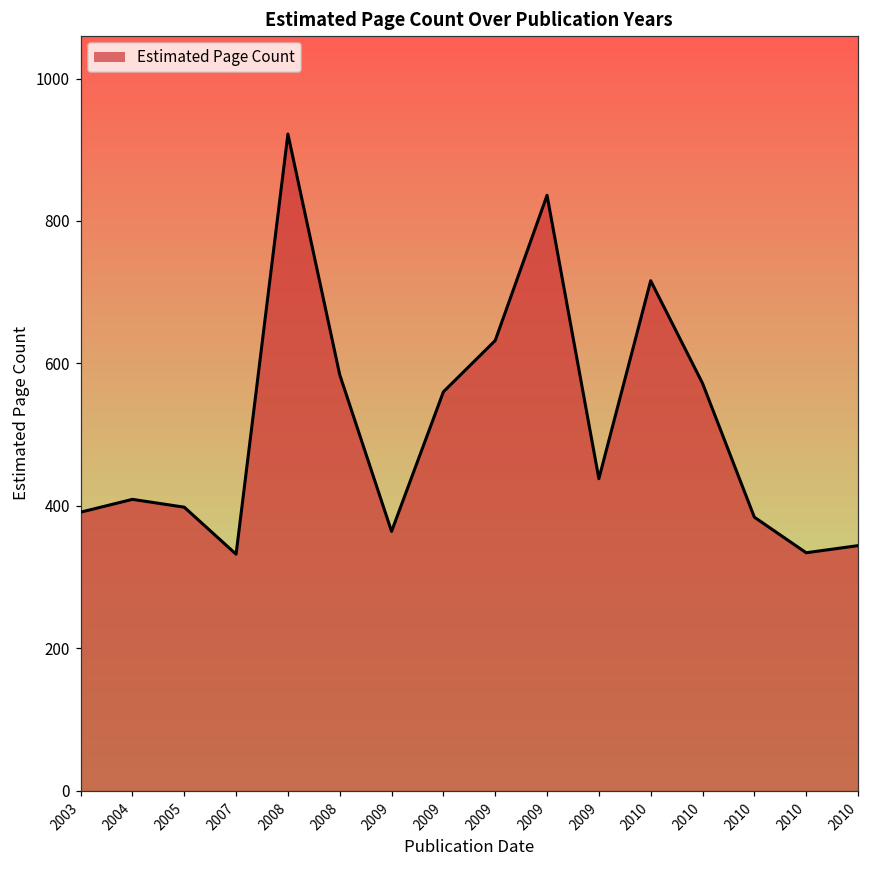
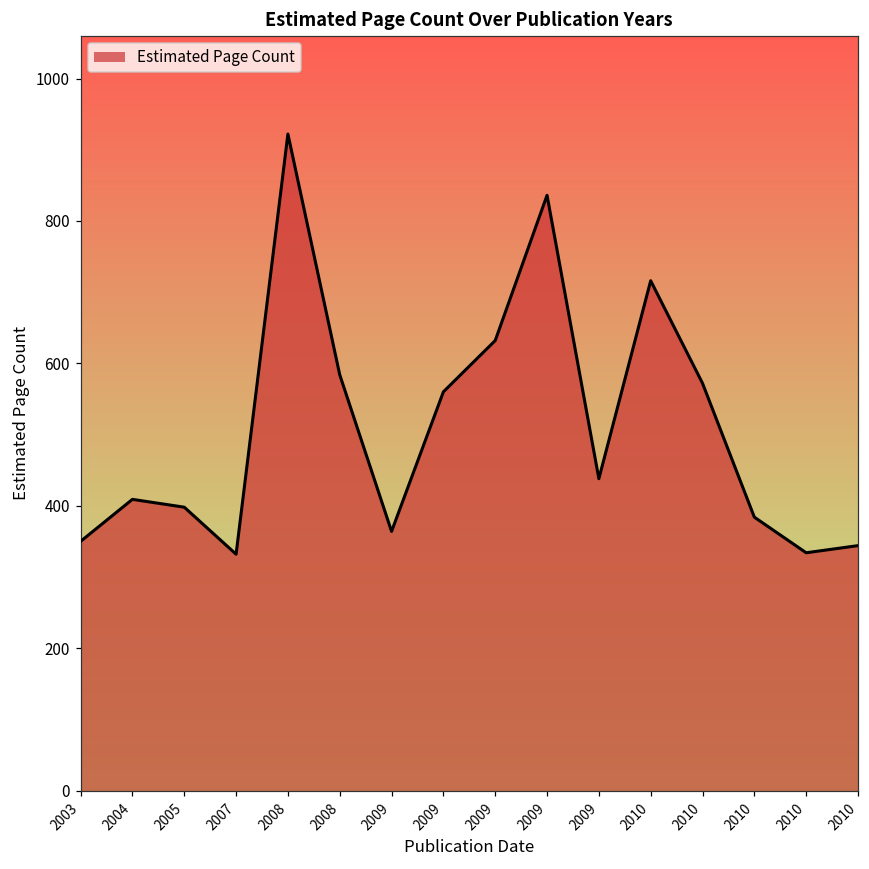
  {
-   "2003": 390,
+   "2003": 350,
    "2004": 410,
    "2005": 400,
    "2007": 330
  }
